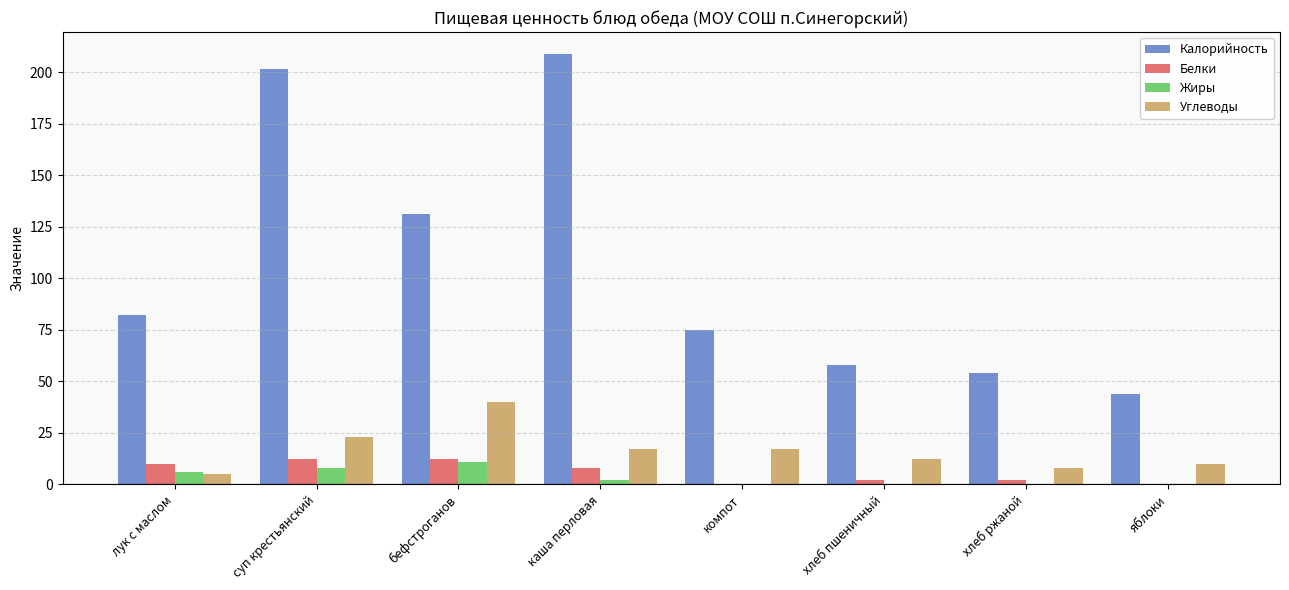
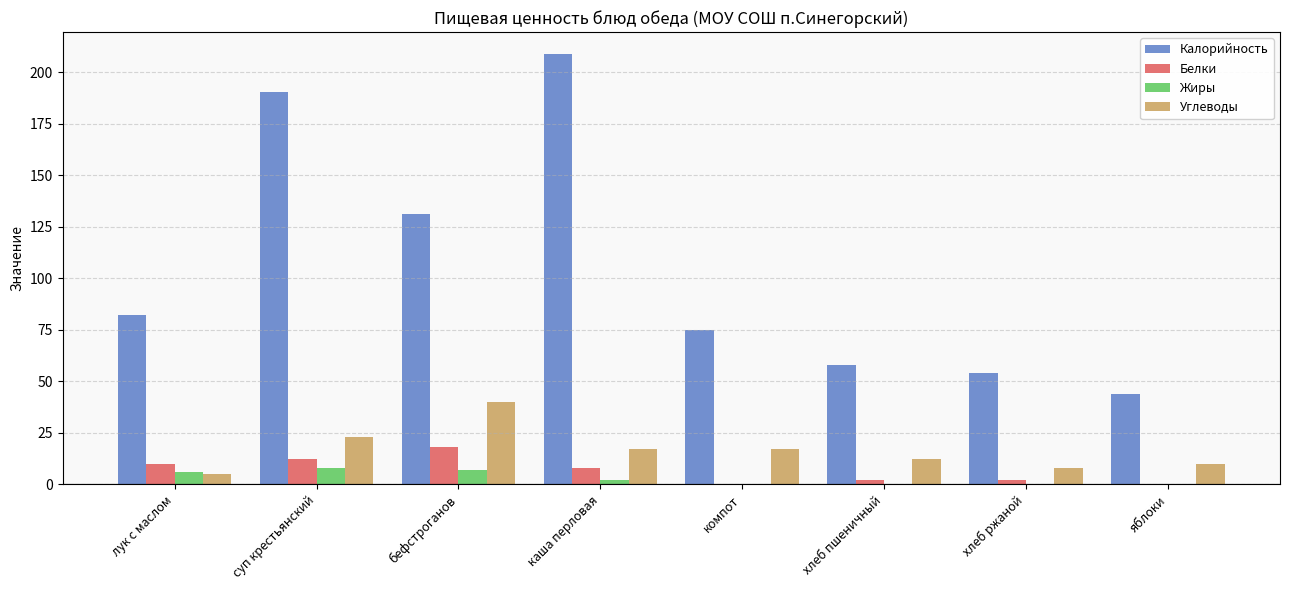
  {
    "Калорийность": {
      "лук с маслом": 82,
-     "суп крестьянский": 202,
+     "суп крестьянский": 190,
      "бефстроганов": 131,
      "каша перловая": 209,
      "компот": 75,
      "хлеб пшеничный": 58,
      "хлеб ржаной": 54,
      "яблоки": 44
    },
    "Белки": {
      "лук с маслом": 10,
      "суп крестьянский": 12,
-     "бефстроганов": 12,
+     "бефстроганов": 18,
      "каша перловая": 8,
      "компот": 0,
      "хлеб пшеничный": 2,
      "хлеб ржаной": 2,
      "яблоки": 0
    },
    "Жиры": {
      "лук с маслом": 6,
      "суп крестьянский": 8,
-     "бефстроганов": 11,
+     "бефстроганов": 7,
      "каша перловая": 2,
      "компот": 0,
      "хлеб пшеничный": 0,
      "хлеб ржаной": 0,
      "яблоки": 0
    },
    "Углеводы": {
      "лук с маслом": 5,
      "суп крестьянский": 23,
      "бефстроганов": 40,
      "каша перловая": 17,
      "компот": 17,
      "хлеб пшеничный": 12,
      "хлеб ржаной": 8,
      "яблоки": 10
    }
  }
